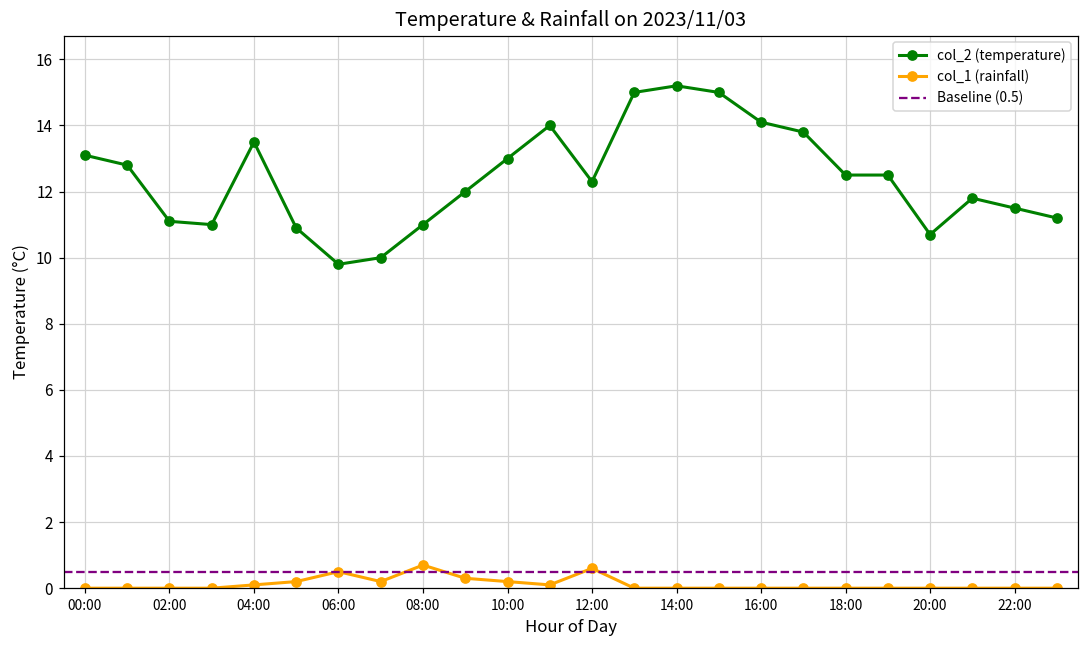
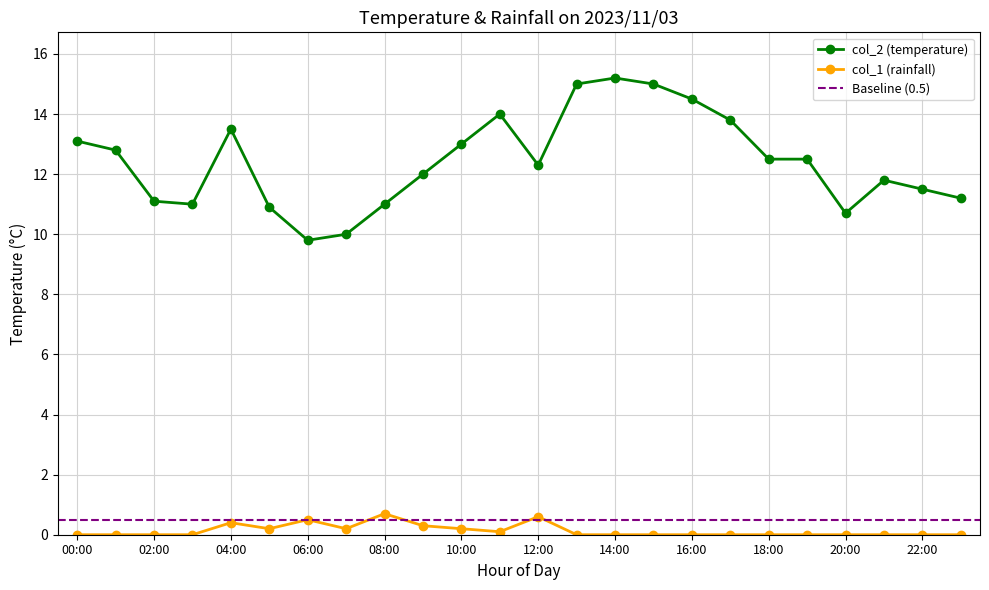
  {
    "col_2 (temperature)": {
      "00:00": 13.1,
      "02:00": 11.1,
      "04:00": 13.5,
      "06:00": 9.8,
      "08:00": 11.0,
      "10:00": 13.0,
      "12:00": 12.3,
      "14:00": 15.2,
-     "16:00": 14.1,
+     "16:00": 14.5,
      "18:00": 12.5,
      "20:00": 10.7,
      "22:00": 11.5
    },
    "col_1 (rainfall)": {
      "00:00": 0.0,
      "02:00": 0.0,
-     "04:00": 0.1,
+     "04:00": 0.4,
      "06:00": 0.5,
      "08:00": 0.7,
      "10:00": 0.2,
      "12:00": 0.6,
      "14:00": 0.0,
      "16:00": 0.0,
      "18:00": 0.0,
      "20:00": 0.0,
      "22:00": 0.0
    }
  }
